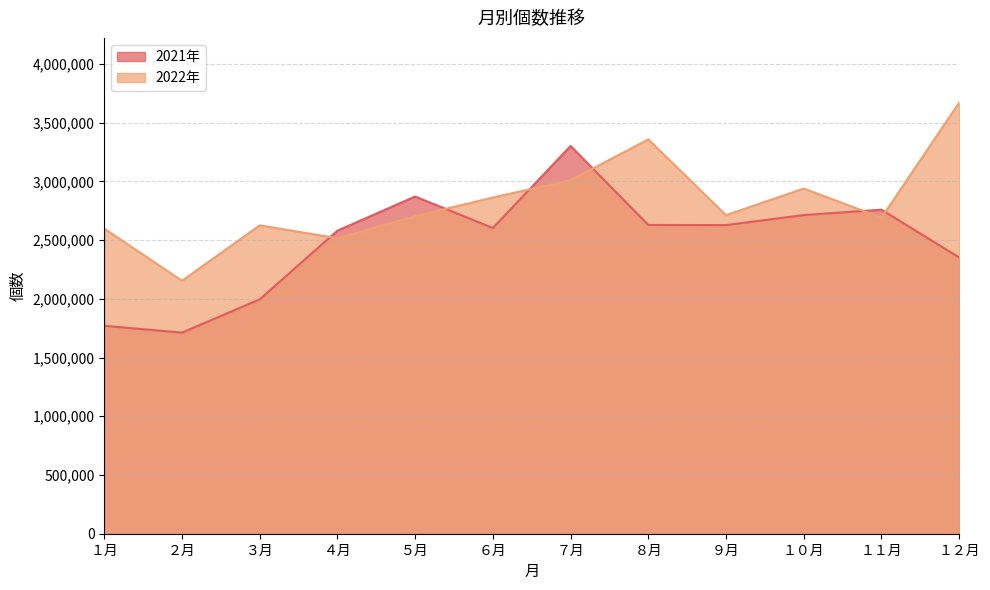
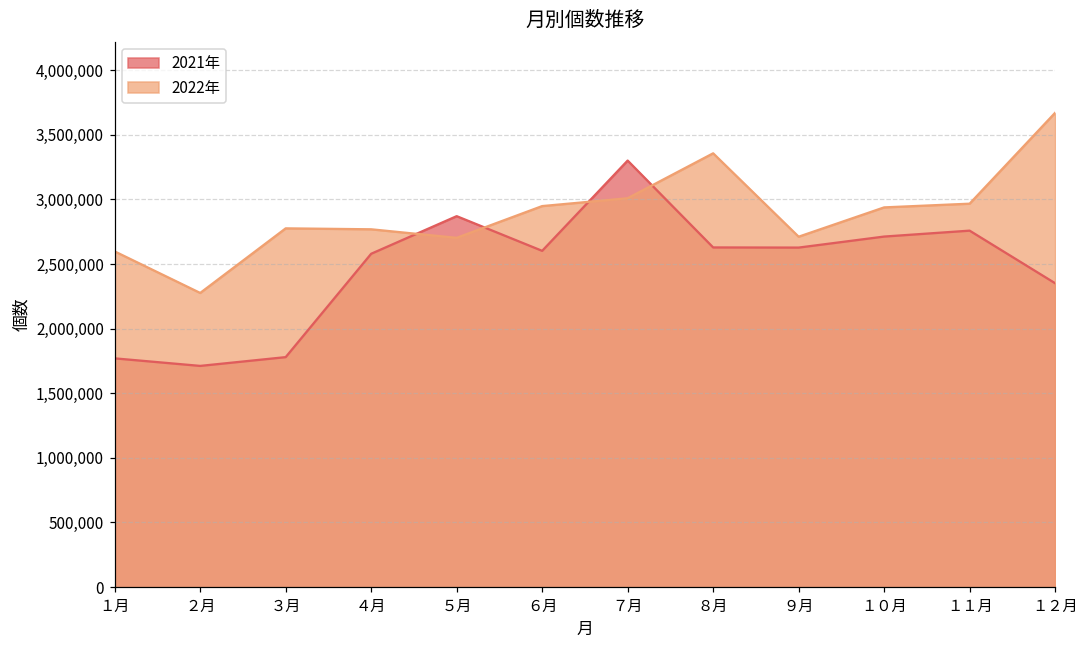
  {
    "2021年": {
      "１月": "1,770,000",
      "２月": "1,710,000",
-     "３月": "2,000,000",
+     "３月": "1,780,000",
      "４月": "2,580,000",
      "５月": "2,870,000",
      "６月": "2,600,000",
      "７月": "3,300,000",
      "８月": "2,630,000",
      "９月": "2,630,000",
      "１０月": "2,710,000",
      "１１月": "2,760,000",
      "１２月": "2,350,000"
    },
    "2022年": {
      "１月": "2,600,000",
-     "２月": "2,150,000",
-     "３月": "2,630,000",
-     "４月": "2,520,000",
+     "２月": "2,280,000",
+     "３月": "2,780,000",
+     "４月": "2,770,000",
      "５月": "2,700,000",
-     "６月": "2,860,000",
+     "６月": "2,950,000",
      "７月": "3,010,000",
      "８月": "3,360,000",
      "９月": "2,710,000",
      "１０月": "2,940,000",
-     "１１月": "2,690,000",
+     "１１月": "2,970,000",
      "１２月": "3,670,000"
    }
  }
